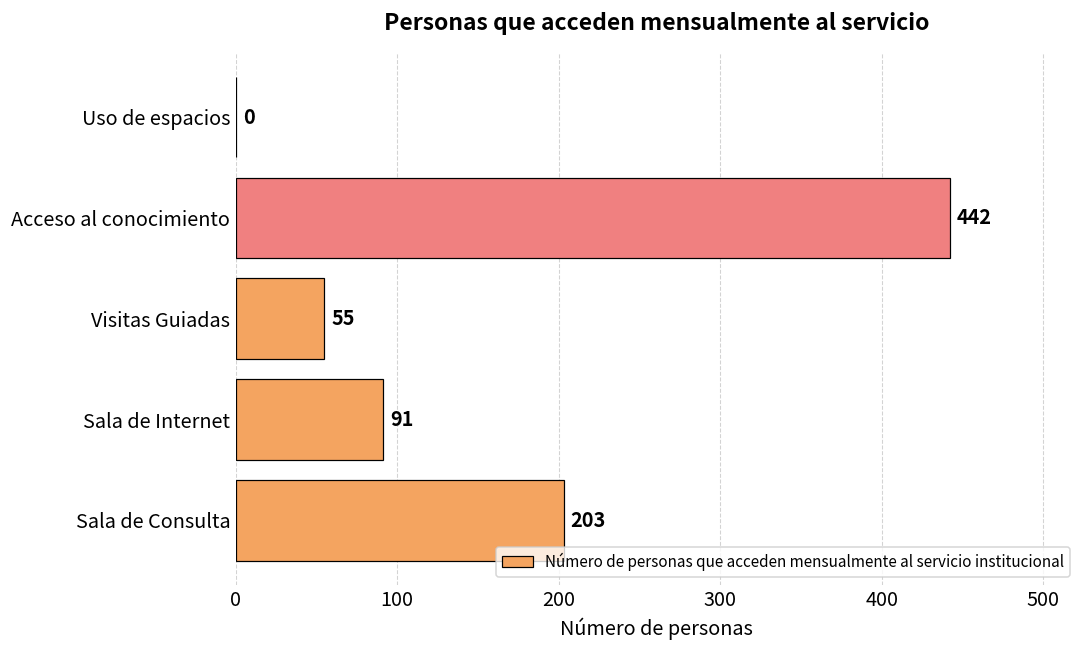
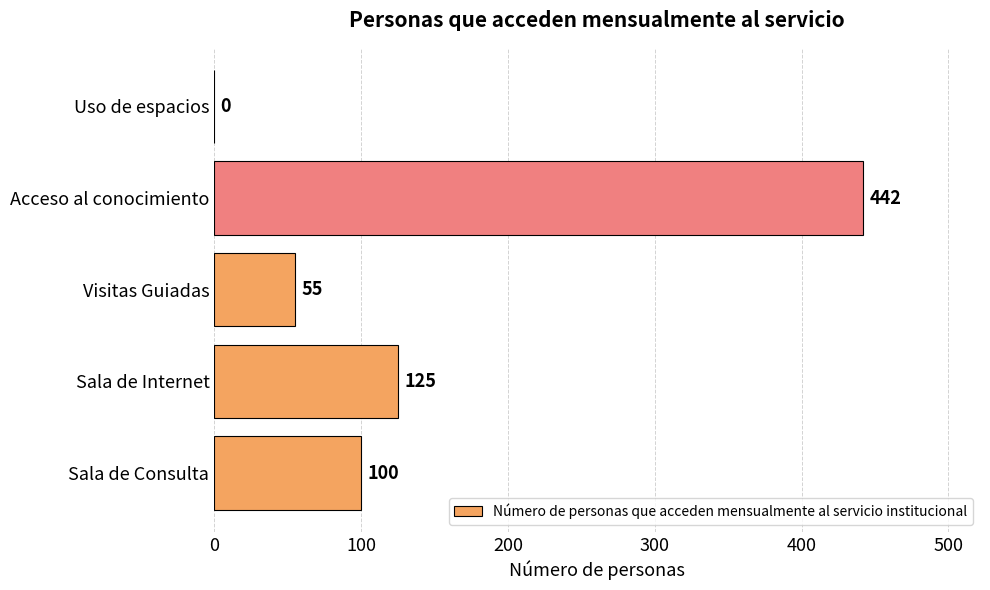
  {
    "Uso de espacios": 0,
    "Acceso al conocimiento": 442,
    "Visitas Guiadas": 55,
-   "Sala de Internet": 91,
-   "Sala de Consulta": 203
+   "Sala de Internet": 125,
+   "Sala de Consulta": 100
  }
